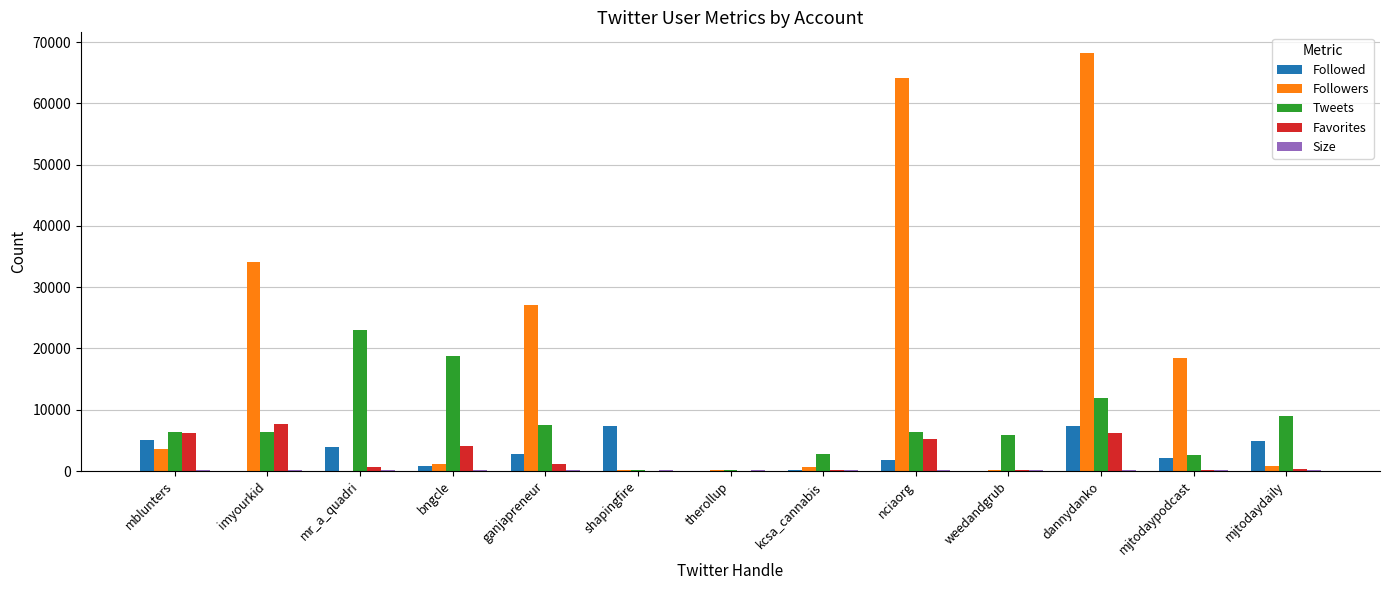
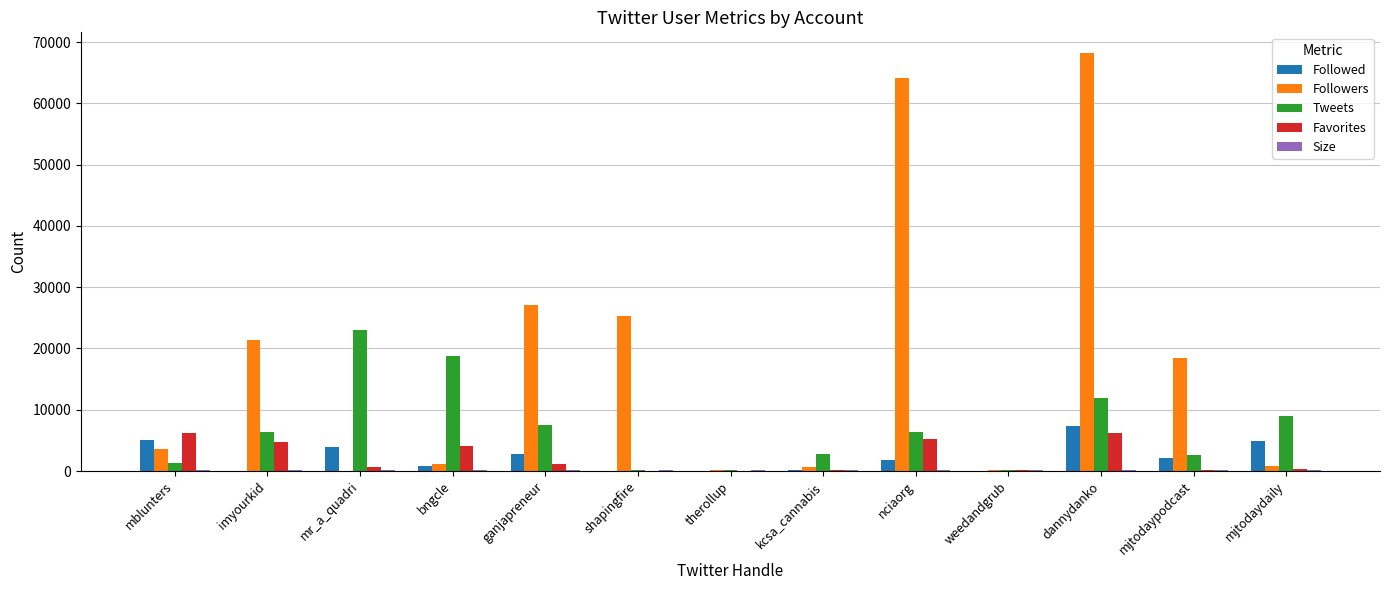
  {
    "Followed": {
      "mblunters": 5000,
      "mr_a_quadri": 4000,
      "bngcle": 1000,
      "ganjapreneur": 3000,
-     "shapingfire": 7000,
+     "shapingfire": 0,
      "nciaorg": 2000,
      "dannydanko": 7000,
      "mjtodaypodcast": 2000,
      "mjtodaydaily": 5000
    },
    "Followers": {
      "mblunters": 4000,
-     "imyourkid": 34000,
+     "imyourkid": 21000,
      "bngcle": 1000,
      "ganjapreneur": 27000,
-     "shapingfire": 0,
+     "shapingfire": 25000,
      "kcsa_cannabis": 1000,
      "nciaorg": 64000,
      "dannydanko": 68000,
      "mjtodaypodcast": 18000,
      "mjtodaydaily": 1000
    },
    "Tweets": {
-     "mblunters": 6000,
+     "mblunters": 1000,
      "imyourkid": 6000,
      "mr_a_quadri": 23000,
      "bngcle": 19000,
      "ganjapreneur": 8000,
      "kcsa_cannabis": 3000,
      "nciaorg": 6000,
-     "weedandgrub": 6000,
+     "weedandgrub": 0,
      "dannydanko": 12000,
      "mjtodaypodcast": 3000,
      "mjtodaydaily": 9000
    },
    "Favorites": {
      "mblunters": 6000,
-     "imyourkid": 8000,
+     "imyourkid": 5000,
      "mr_a_quadri": 1000,
      "bngcle": 4000,
      "ganjapreneur": 1000,
      "nciaorg": 5000,
      "dannydanko": 6000
    }
  }
